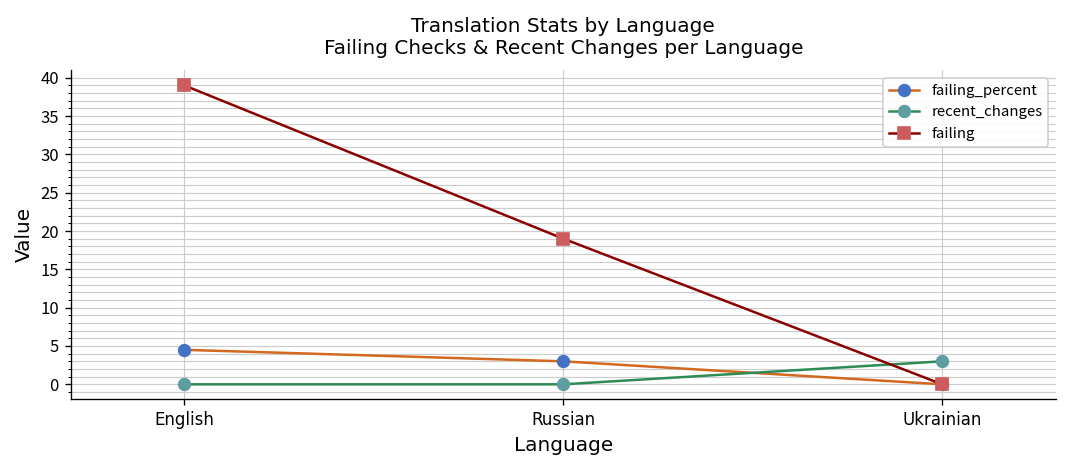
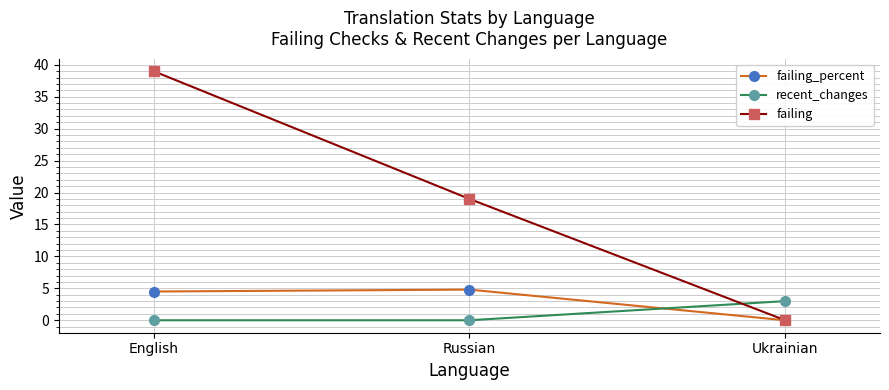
  {
    "failing_percent": {
      "English": 5,
-     "Russian": 3
+     "Russian": 5
    },
    "recent_changes": {
      "English": 0,
      "Russian": 0,
      "Ukrainian": 3
    },
    "failing": {
      "English": 39,
      "Russian": 19
    }
  }
